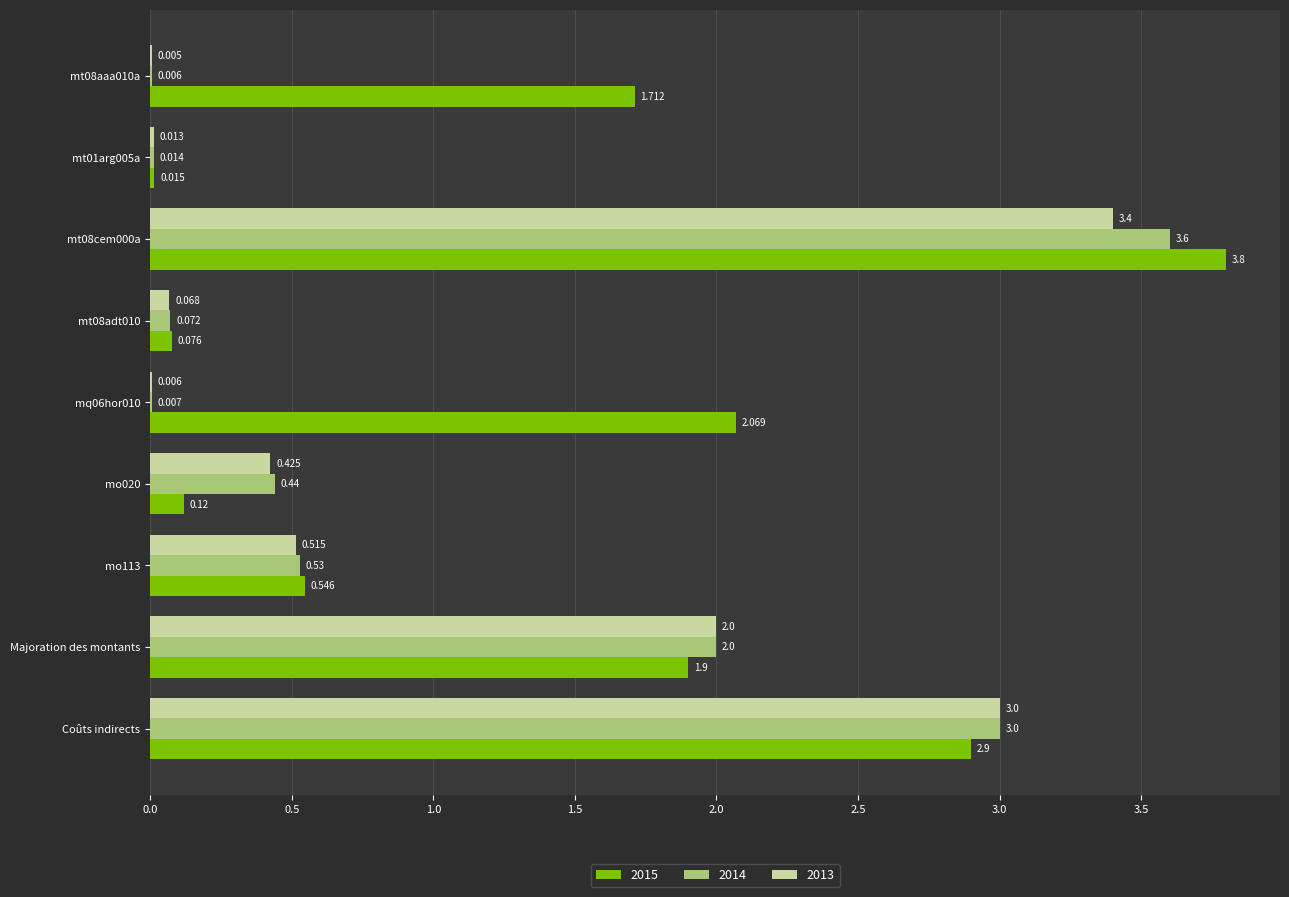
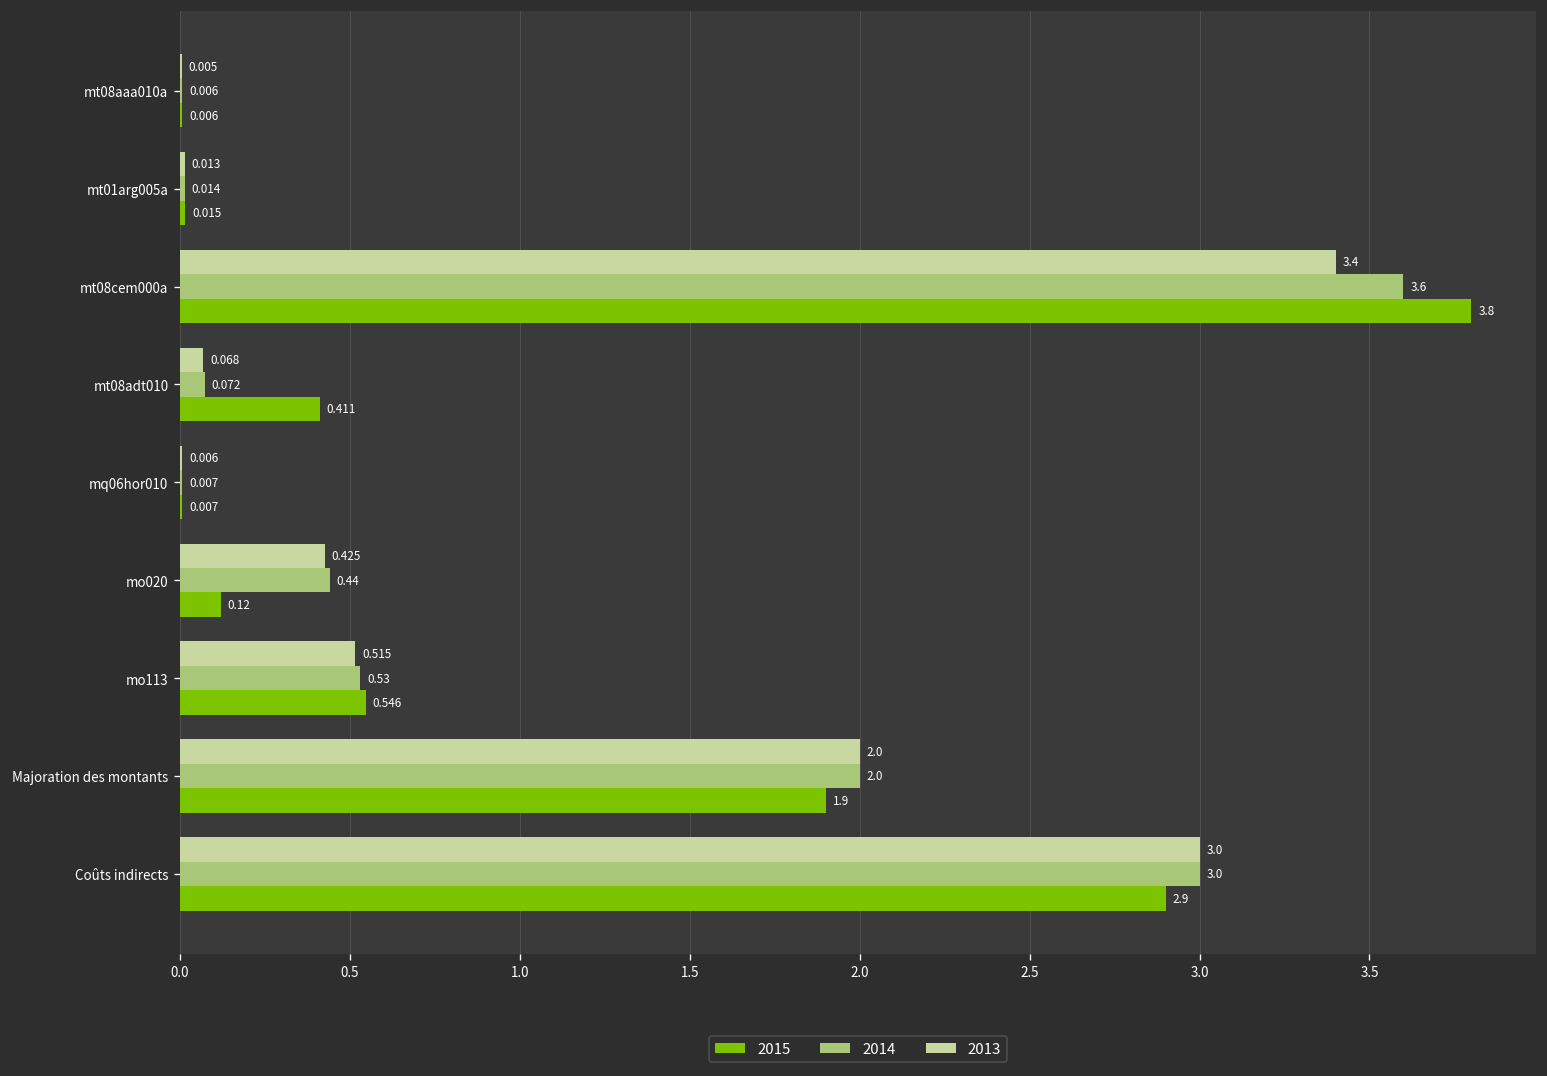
  {
    "2015": {
-     "mt08aaa010a": 1.712,
+     "mt08aaa010a": 0.006,
      "mt01arg005a": 0.015,
      "mt08cem000a": 3.8,
-     "mt08adt010": 0.076,
-     "mq06hor010": 2.069,
+     "mt08adt010": 0.411,
+     "mq06hor010": 0.007,
      "mo020": 0.12,
      "mo113": 0.546,
      "Majoration des montants": 1.9,
      "Coûts indirects": 2.9
    }
  }
